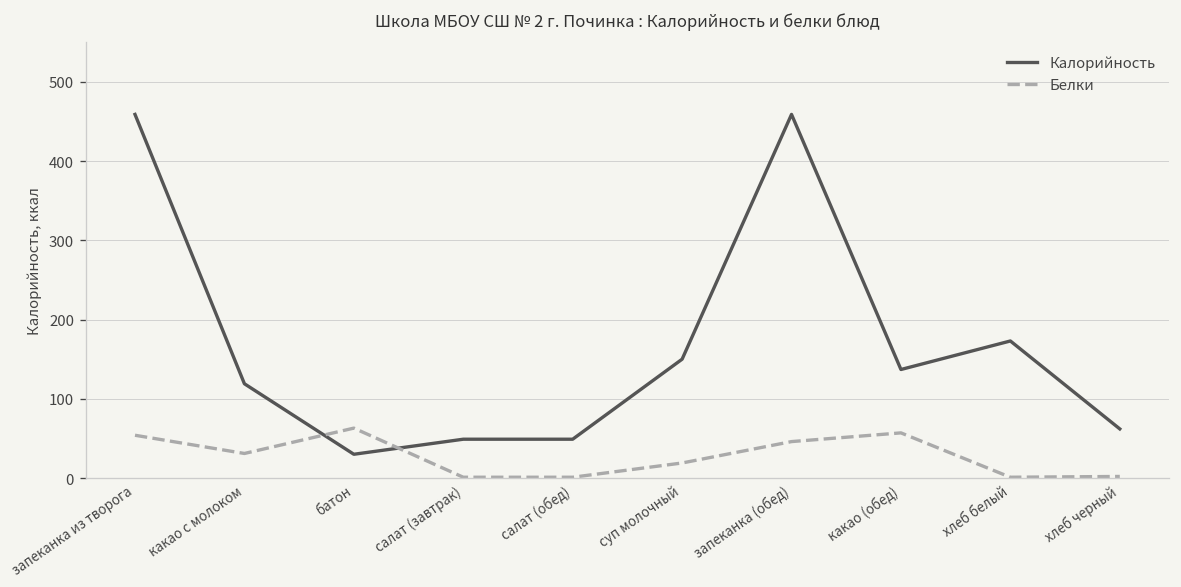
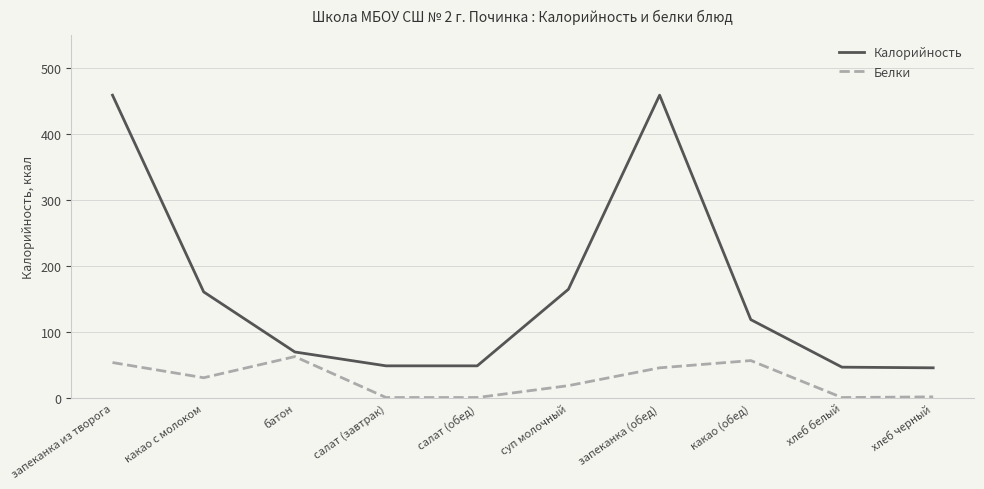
  {
    "Калорийность": {
      "запеканка из творога": 460,
-     "какао с молоком": 120,
-     "батон": 30,
+     "какао с молоком": 160,
+     "батон": 70,
      "салат (завтрак)": 50,
      "салат (обед)": 50,
-     "суп молочный": 150,
+     "суп молочный": 170,
      "запеканка (обед)": 460,
-     "какао (обед)": 140,
-     "хлеб белый": 170,
-     "хлеб черный": 60
+     "какао (обед)": 120,
+     "хлеб белый": 50,
+     "хлеб черный": 50
    },
    "Белки": {
      "запеканка из творога": 50,
      "какао с молоком": 30,
      "батон": 60,
      "салат (завтрак)": 0,
      "салат (обед)": 0,
      "суп молочный": 20,
      "запеканка (обед)": 50,
      "какао (обед)": 60,
      "хлеб белый": 0,
      "хлеб черный": 0
    }
  }
